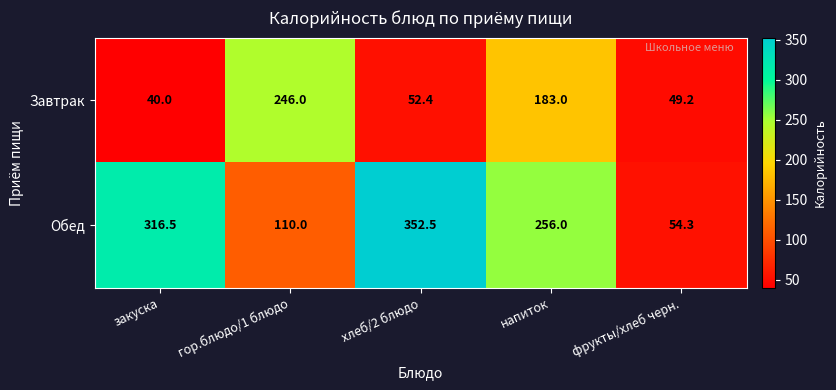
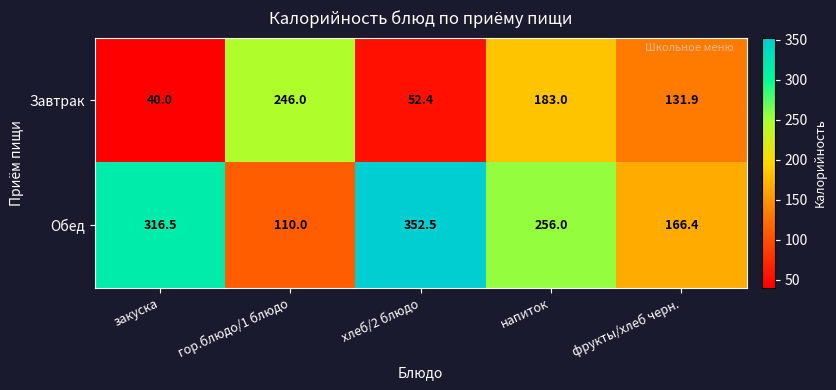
  {
    "Завтрак": {
      "закуска": 40.0,
      "гор.блюдо/1 блюдо": 246.0,
      "хлеб/2 блюдо": 52.4,
      "напиток": 183.0,
-     "фрукты/хлеб черн.": 49.2
+     "фрукты/хлеб черн.": 131.9
    },
    "Обед": {
      "закуска": 316.5,
      "гор.блюдо/1 блюдо": 110.0,
      "хлеб/2 блюдо": 352.5,
      "напиток": 256.0,
-     "фрукты/хлеб черн.": 54.3
+     "фрукты/хлеб черн.": 166.4
    }
  }
